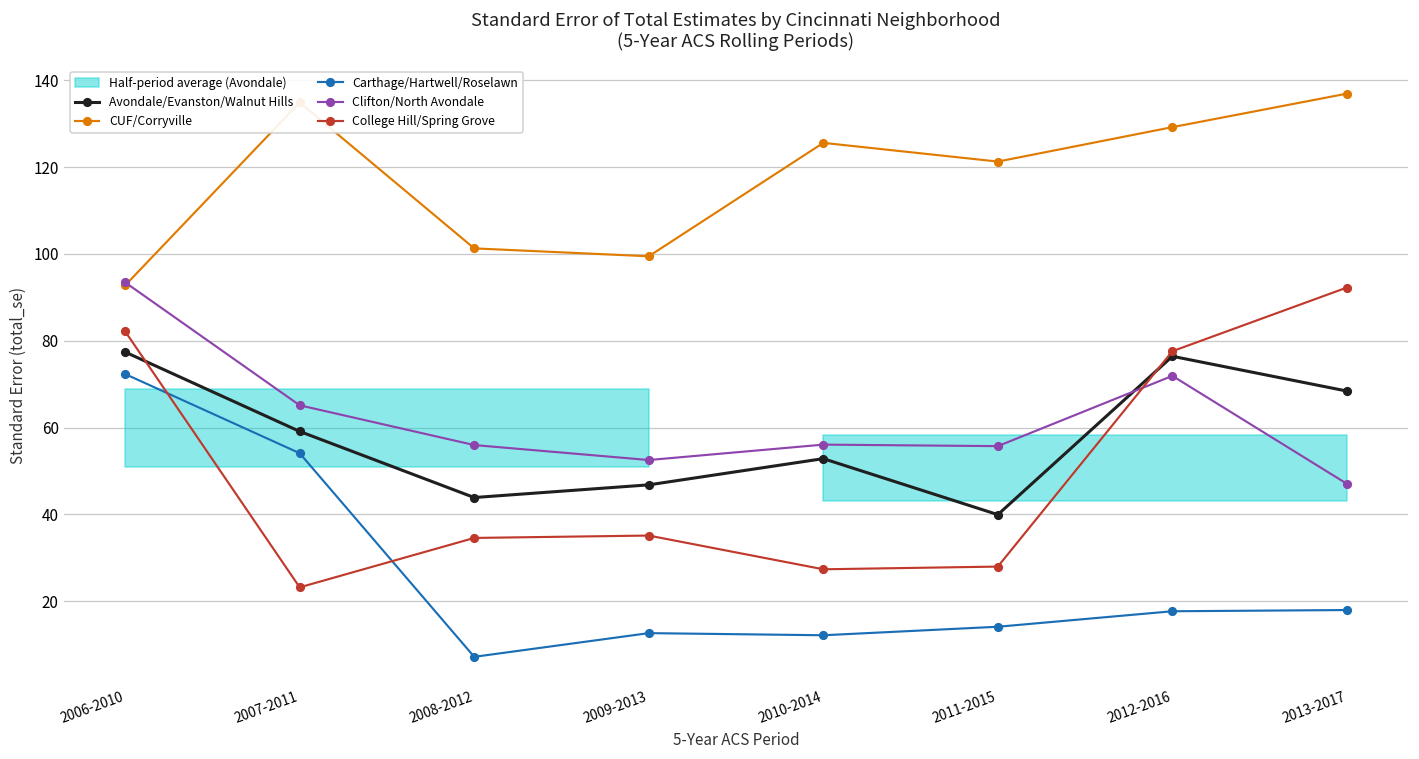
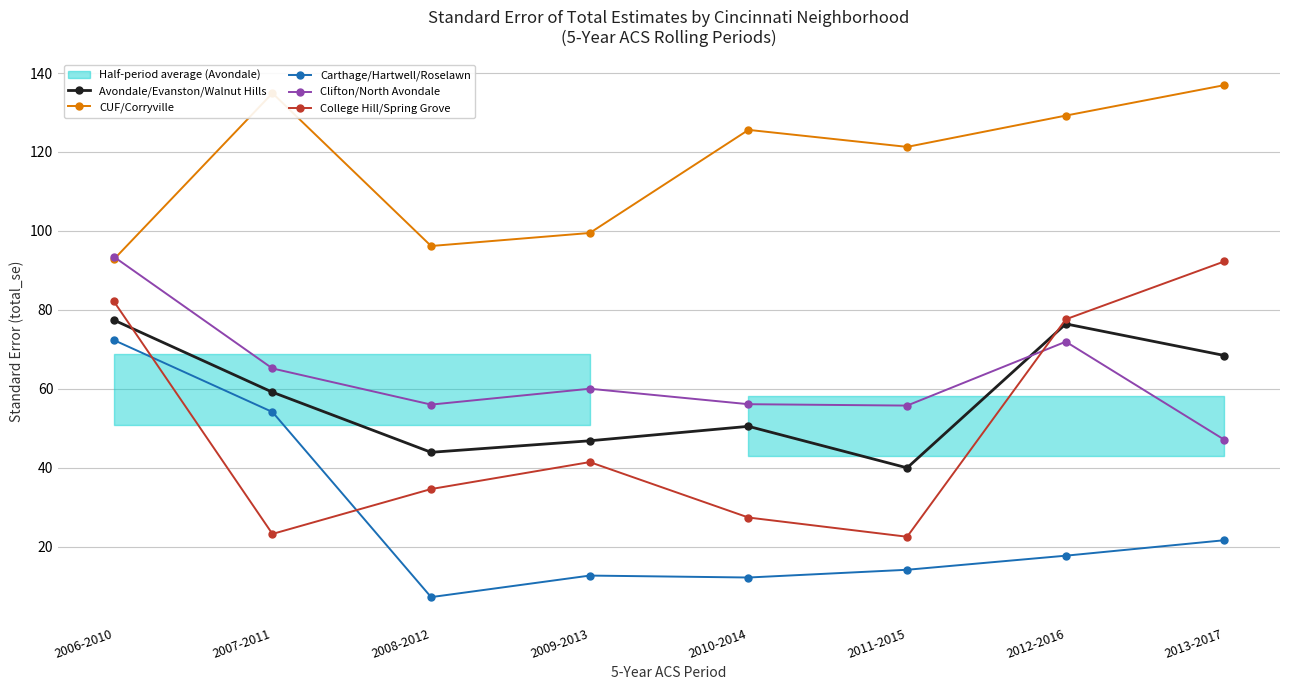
  {
    "Avondale/Evanston/Walnut Hills": {
      "2006-2010": 77,
      "2007-2011": 59,
      "2008-2012": 44,
      "2009-2013": 47,
-     "2010-2014": 53,
+     "2010-2014": 50,
      "2011-2015": 40,
      "2012-2016": 76,
      "2013-2017": 68
    },
    "CUF/Corryville": {
      "2006-2010": 93,
-     "2008-2012": 101,
+     "2008-2012": 96,
      "2009-2013": 99,
      "2010-2014": 126,
      "2011-2015": 121,
      "2012-2016": 129,
      "2013-2017": 137
    },
    "Carthage/Hartwell/Roselawn": {
      "2006-2010": 72,
      "2007-2011": 54,
      "2008-2012": 7,
      "2009-2013": 13,
      "2010-2014": 12,
      "2011-2015": 14,
      "2012-2016": 18,
-     "2013-2017": 18
+     "2013-2017": 22
    },
    "Clifton/North Avondale": {
      "2006-2010": 93,
      "2007-2011": 65,
      "2008-2012": 56,
-     "2009-2013": 53,
+     "2009-2013": 60,
      "2010-2014": 56,
      "2011-2015": 56,
      "2012-2016": 72,
      "2013-2017": 47
    },
    "College Hill/Spring Grove": {
      "2006-2010": 82,
      "2007-2011": 23,
      "2008-2012": 35,
-     "2009-2013": 35,
+     "2009-2013": 41,
      "2010-2014": 27,
-     "2011-2015": 28,
+     "2011-2015": 22,
      "2012-2016": 78,
      "2013-2017": 92
    }
  }
